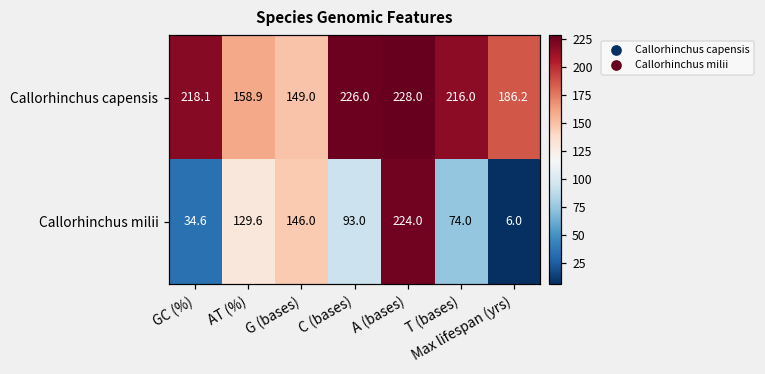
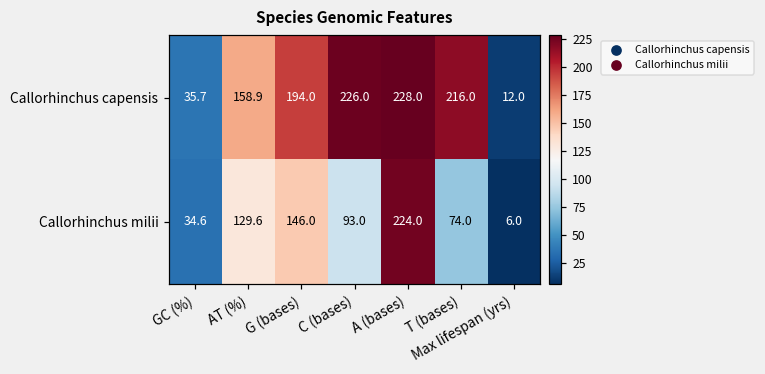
  {
    "Callorhinchus capensis": {
-     "GC (%)": 218.1,
+     "GC (%)": 35.7,
      "AT (%)": 158.9,
-     "G (bases)": 149.0,
+     "G (bases)": 194.0,
      "C (bases)": 226.0,
      "A (bases)": 228.0,
      "T (bases)": 216.0,
-     "Max lifespan (yrs)": 186.2
+     "Max lifespan (yrs)": 12.0
    },
    "Callorhinchus milii": {
      "GC (%)": 34.6,
      "AT (%)": 129.6,
      "G (bases)": 146.0,
      "C (bases)": 93.0,
      "A (bases)": 224.0,
      "T (bases)": 74.0,
      "Max lifespan (yrs)": 6.0
    }
  }
